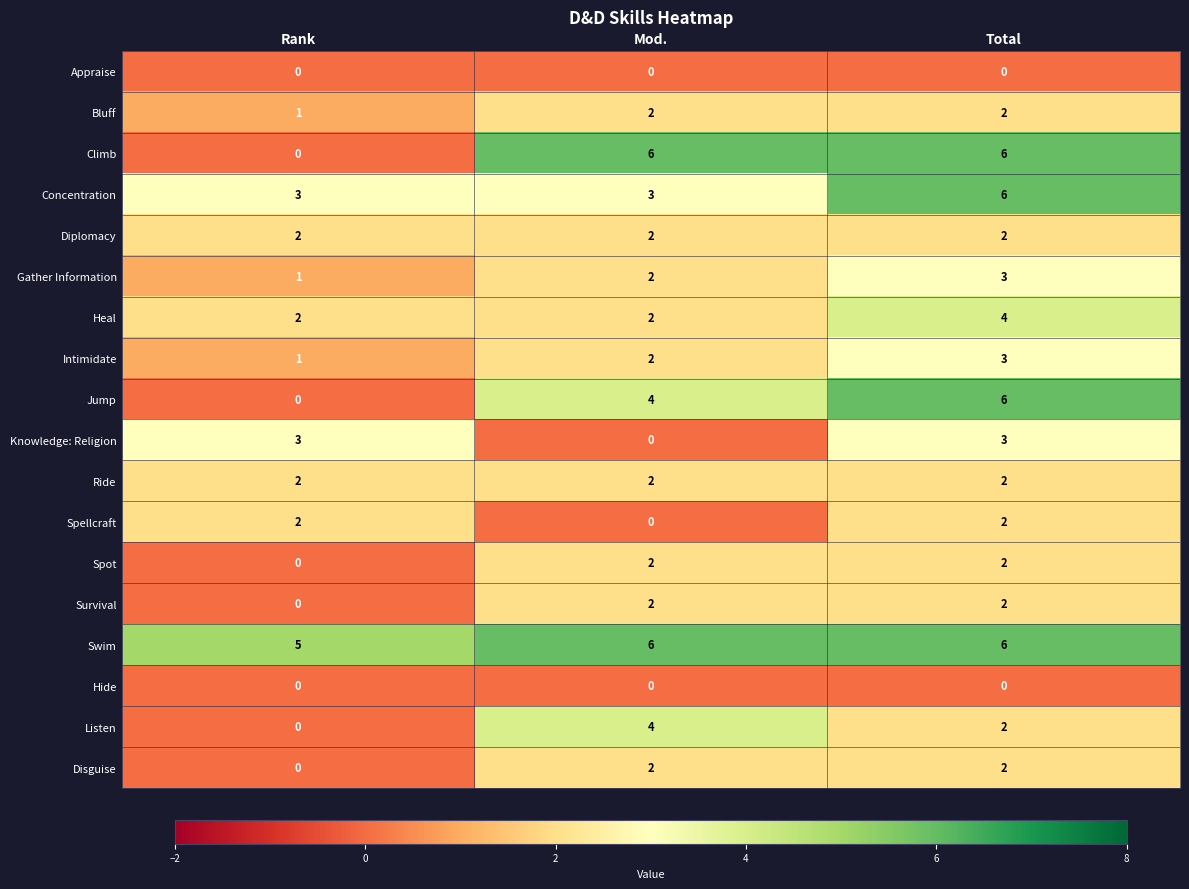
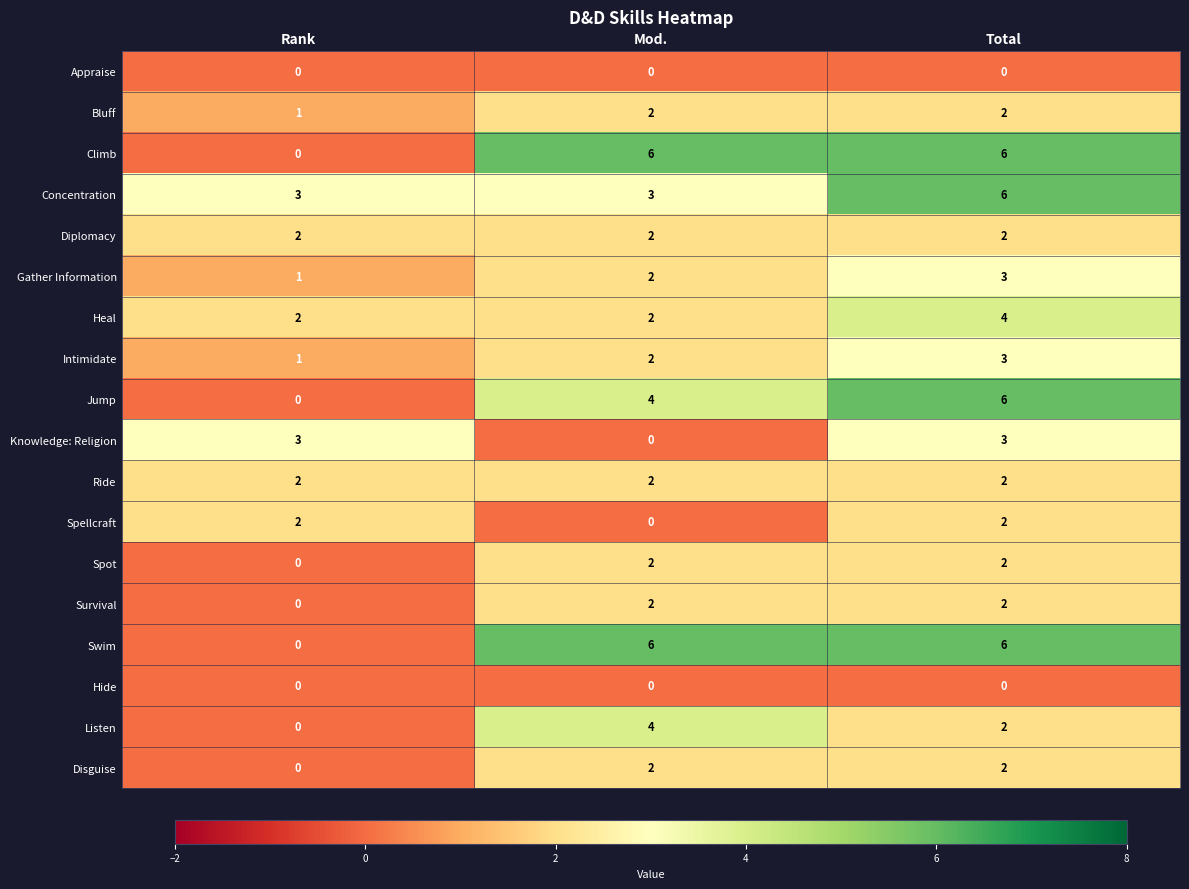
  {
    "Appraise": {
      "Rank": 0,
      "Mod.": 0,
      "Total": 0
    },
    "Bluff": {
      "Rank": 1,
      "Mod.": 2,
      "Total": 2
    },
    "Climb": {
      "Rank": 0,
      "Mod.": 6,
      "Total": 6
    },
    "Concentration": {
      "Rank": 3,
      "Mod.": 3,
      "Total": 6
    },
    "Diplomacy": {
      "Rank": 2,
      "Mod.": 2,
      "Total": 2
    },
    "Gather Information": {
      "Rank": 1,
      "Mod.": 2,
      "Total": 3
    },
    "Heal": {
      "Rank": 2,
      "Mod.": 2,
      "Total": 4
    },
    "Intimidate": {
      "Rank": 1,
      "Mod.": 2,
      "Total": 3
    },
    "Jump": {
      "Rank": 0,
      "Mod.": 4,
      "Total": 6
    },
    "Knowledge: Religion": {
      "Rank": 3,
      "Mod.": 0,
      "Total": 3
    },
    "Ride": {
      "Rank": 2,
      "Mod.": 2,
      "Total": 2
    },
    "Spellcraft": {
      "Rank": 2,
      "Mod.": 0,
      "Total": 2
    },
    "Spot": {
      "Rank": 0,
      "Mod.": 2,
      "Total": 2
    },
    "Survival": {
      "Rank": 0,
      "Mod.": 2,
      "Total": 2
    },
    "Swim": {
-     "Rank": 5,
+     "Rank": 0,
      "Mod.": 6,
      "Total": 6
    },
    "Hide": {
      "Rank": 0,
      "Mod.": 0,
      "Total": 0
    },
    "Listen": {
      "Rank": 0,
      "Mod.": 4,
      "Total": 2
    },
    "Disguise": {
      "Rank": 0,
      "Mod.": 2,
      "Total": 2
    }
  }
